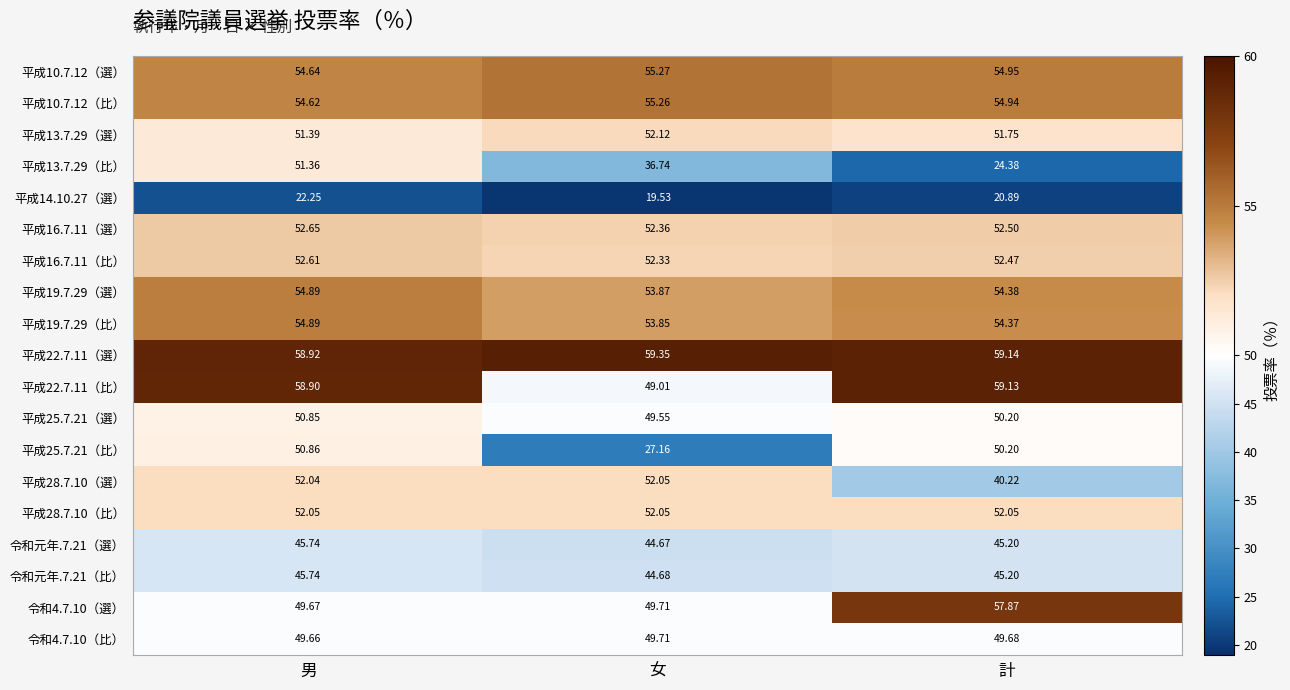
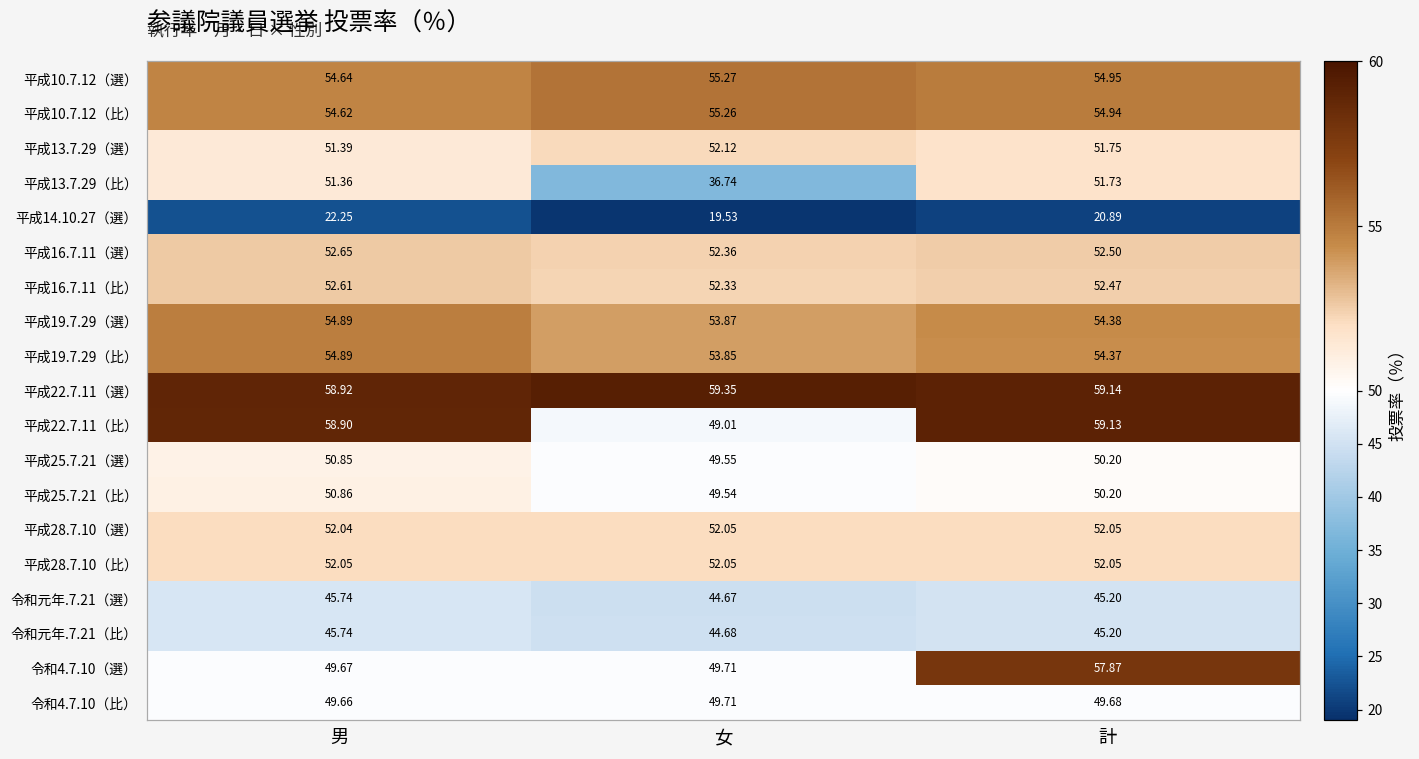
  {
    "平成10.7.12（選）": {
      "男": 54.64,
      "女": 55.27,
      "計": 54.95
    },
    "平成10.7.12（比）": {
      "男": 54.62,
      "女": 55.26,
      "計": 54.94
    },
    "平成13.7.29（選）": {
      "男": 51.39,
      "女": 52.12,
      "計": 51.75
    },
    "平成13.7.29（比）": {
      "男": 51.36,
      "女": 36.74,
-     "計": 24.38
+     "計": 51.73
    },
    "平成14.10.27（選）": {
      "男": 22.25,
      "女": 19.53,
      "計": 20.89
    },
    "平成16.7.11（選）": {
      "男": 52.65,
      "女": 52.36,
      "計": 52.50
    },
    "平成16.7.11（比）": {
      "男": 52.61,
      "女": 52.33,
      "計": 52.47
    },
    "平成19.7.29（選）": {
      "男": 54.89,
      "女": 53.87,
      "計": 54.38
    },
    "平成19.7.29（比）": {
      "男": 54.89,
      "女": 53.85,
      "計": 54.37
    },
    "平成22.7.11（選）": {
      "男": 58.92,
      "女": 59.35,
      "計": 59.14
    },
    "平成22.7.11（比）": {
      "男": 58.90,
      "女": 49.01,
      "計": 59.13
    },
    "平成25.7.21（選）": {
      "男": 50.85,
      "女": 49.55,
      "計": 50.20
    },
    "平成25.7.21（比）": {
      "男": 50.86,
-     "女": 27.16,
+     "女": 49.54,
      "計": 50.20
    },
    "平成28.7.10（選）": {
      "男": 52.04,
      "女": 52.05,
-     "計": 40.22
+     "計": 52.05
    },
    "平成28.7.10（比）": {
      "男": 52.05,
      "女": 52.05,
      "計": 52.05
    },
    "令和元年.7.21（選）": {
      "男": 45.74,
      "女": 44.67,
      "計": 45.20
    },
    "令和元年.7.21（比）": {
      "男": 45.74,
      "女": 44.68,
      "計": 45.20
    },
    "令和4.7.10（選）": {
      "男": 49.67,
      "女": 49.71,
      "計": 57.87
    },
    "令和4.7.10（比）": {
      "男": 49.66,
      "女": 49.71,
      "計": 49.68
    }
  }
